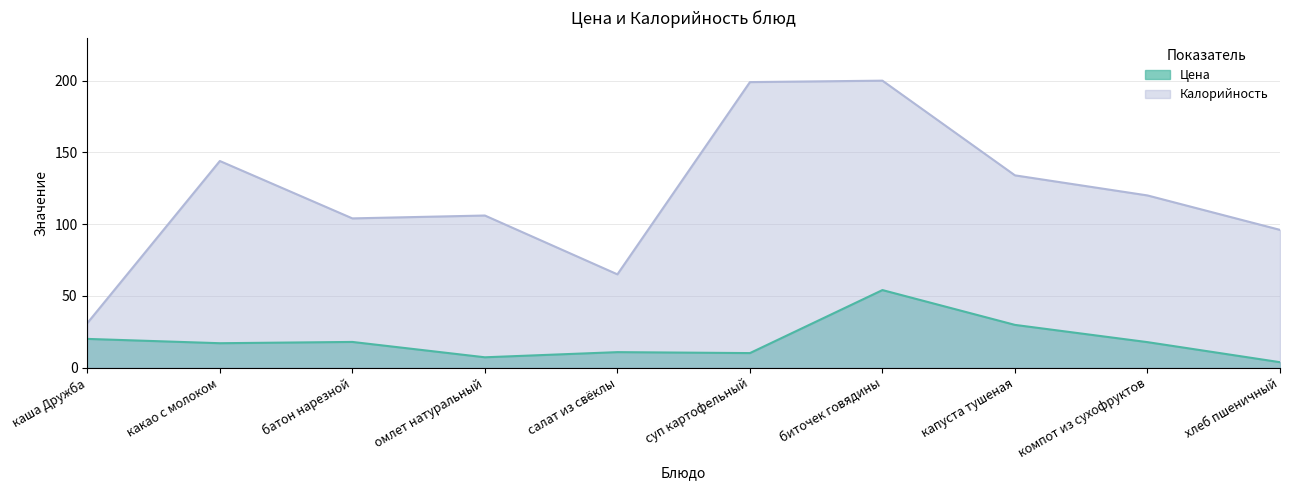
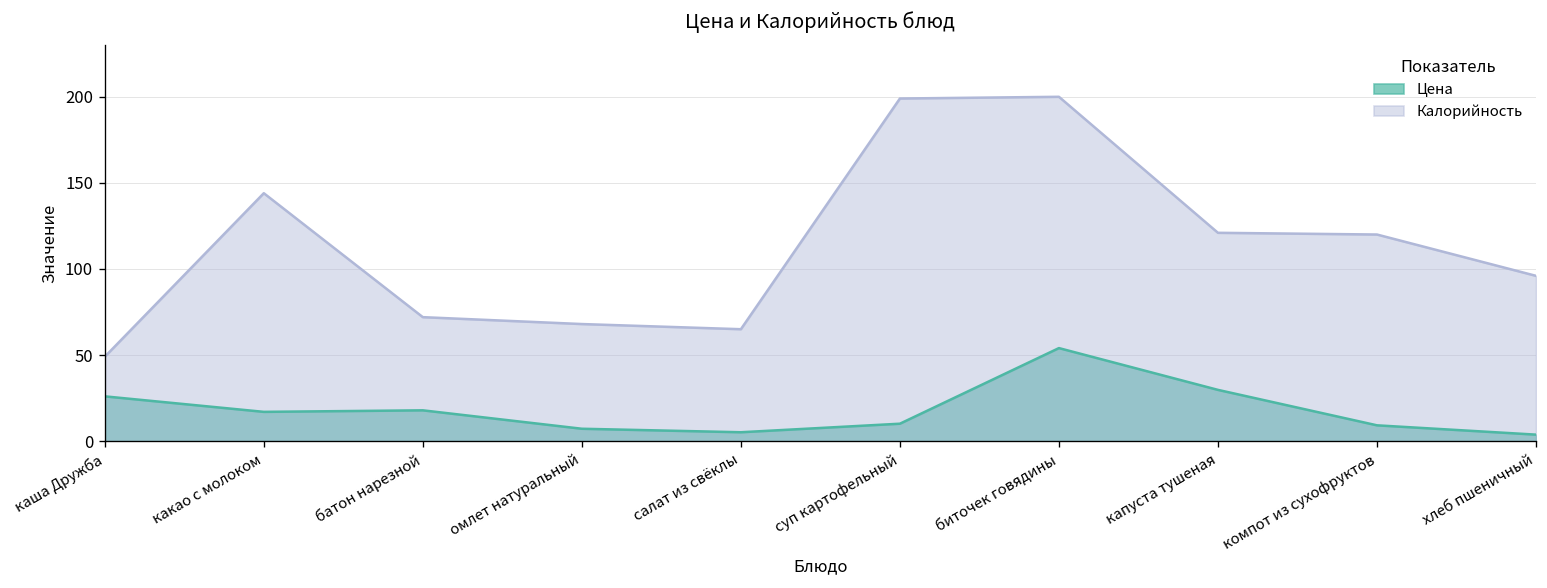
  {
    "Цена": {
-     "каша Дружба": 20,
+     "каша Дружба": 26,
      "какао с молоком": 17,
      "батон нарезной": 18,
      "омлет натуральный": 7,
-     "салат из свёклы": 11,
+     "салат из свёклы": 5,
      "суп картофельный": 10,
      "биточек говядины": 54,
      "капуста тушеная": 30,
-     "компот из сухофруктов": 18,
+     "компот из сухофруктов": 9,
      "хлеб пшеничный": 4
    },
    "Калорийность": {
-     "каша Дружба": 31,
+     "каша Дружба": 49,
      "какао с молоком": 144,
-     "батон нарезной": 104,
-     "омлет натуральный": 106,
+     "батон нарезной": 72,
+     "омлет натуральный": 68,
      "салат из свёклы": 65,
      "суп картофельный": 199,
      "биточек говядины": 200,
-     "капуста тушеная": 134,
+     "капуста тушеная": 121,
      "компот из сухофруктов": 120,
      "хлеб пшеничный": 96
    }
  }
